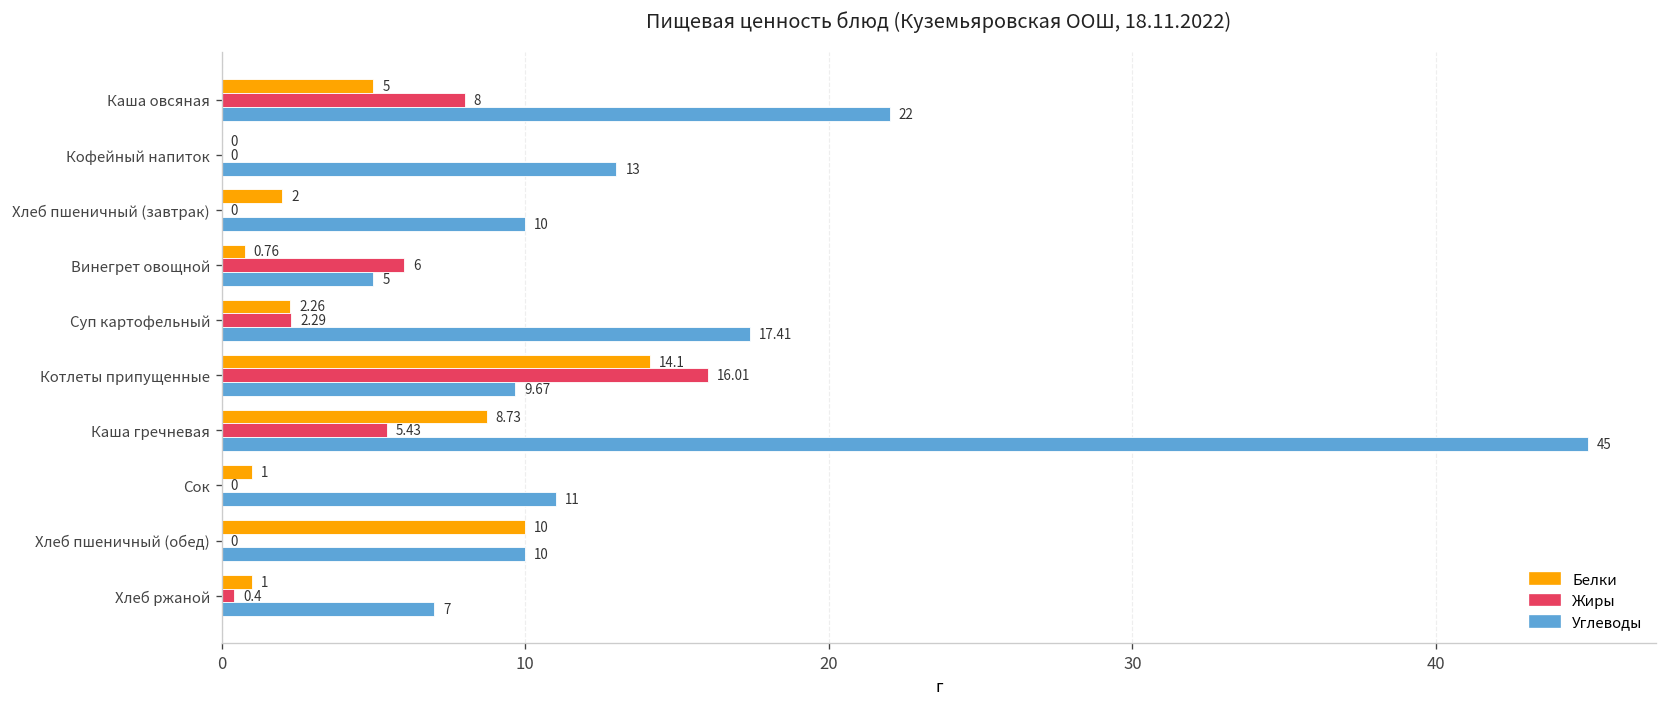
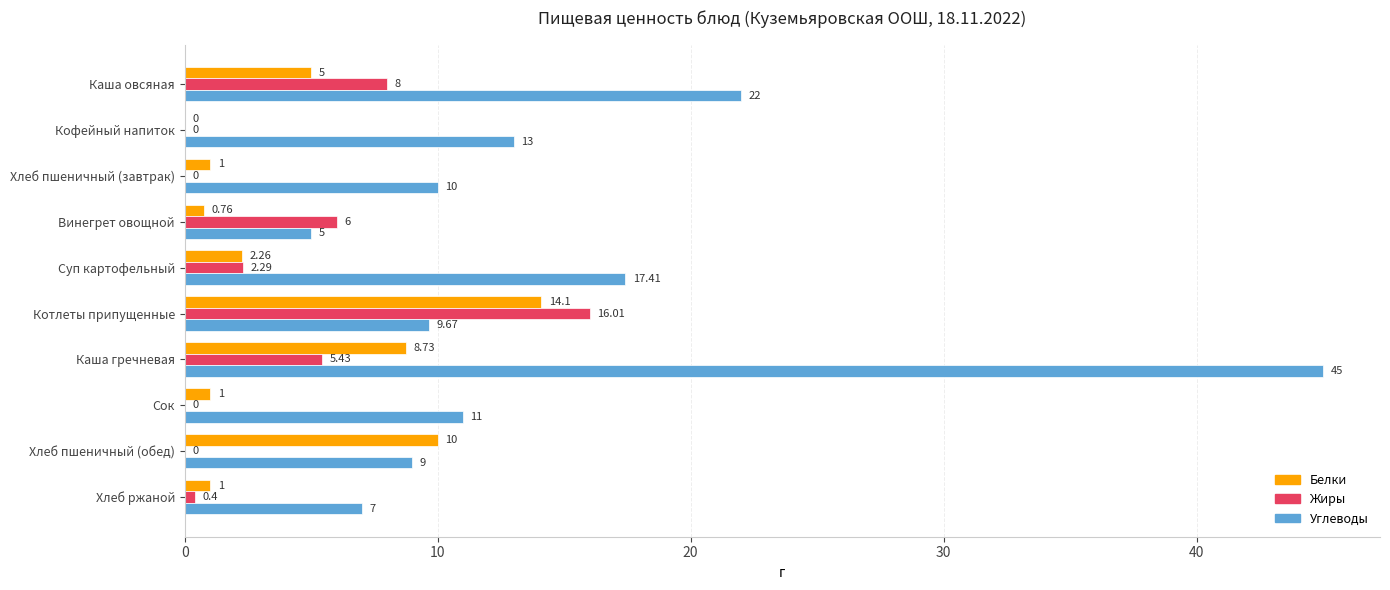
  {
    "Белки": {
      "Каша овсяная": 5,
      "Кофейный напиток": 0,
-     "Хлеб пшеничный (завтрак)": 2,
+     "Хлеб пшеничный (завтрак)": 1,
      "Винегрет овощной": 0.76,
      "Суп картофельный": 2.26,
      "Котлеты припущенные": 14.1,
      "Каша гречневая": 8.73,
      "Сок": 1,
      "Хлеб пшеничный (обед)": 10,
      "Хлеб ржаной": 1
    },
    "Жиры": {
      "Каша овсяная": 8,
      "Кофейный напиток": 0,
      "Хлеб пшеничный (завтрак)": 0,
      "Винегрет овощной": 6,
      "Суп картофельный": 2.29,
      "Котлеты припущенные": 16.01,
      "Каша гречневая": 5.43,
      "Сок": 0,
      "Хлеб пшеничный (обед)": 0,
      "Хлеб ржаной": 0.4
    },
    "Углеводы": {
      "Каша овсяная": 22,
      "Кофейный напиток": 13,
      "Хлеб пшеничный (завтрак)": 10,
      "Винегрет овощной": 5,
      "Суп картофельный": 17.41,
      "Котлеты припущенные": 9.67,
      "Каша гречневая": 45,
      "Сок": 11,
-     "Хлеб пшеничный (обед)": 10,
+     "Хлеб пшеничный (обед)": 9,
      "Хлеб ржаной": 7
    }
  }
